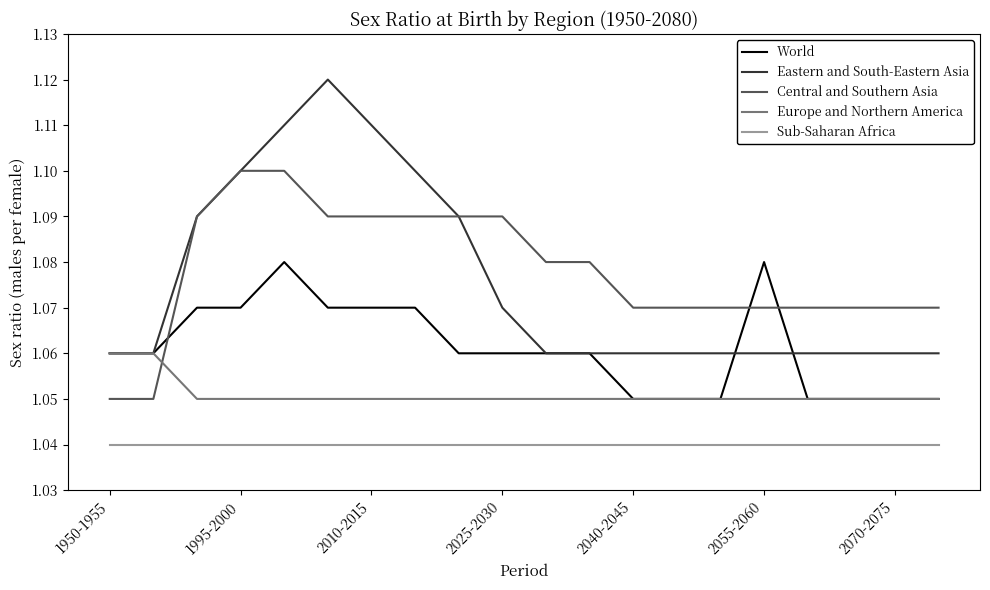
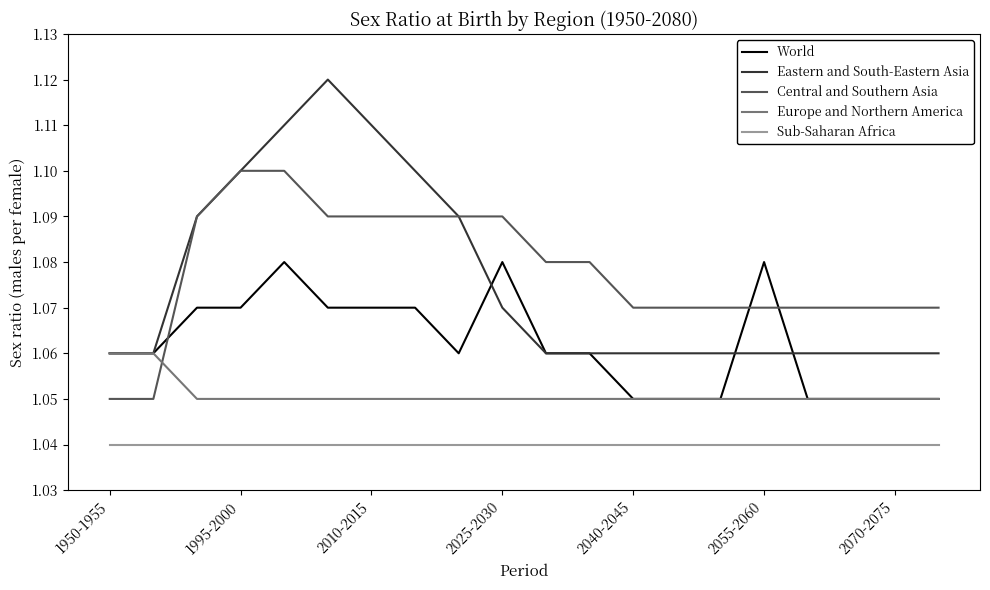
  {
    "World": {
      "1995-2000": 1.07,
      "2010-2015": 1.07,
-     "2025-2030": 1.06,
+     "2025-2030": 1.08,
      "2055-2060": 1.08
    }
  }
